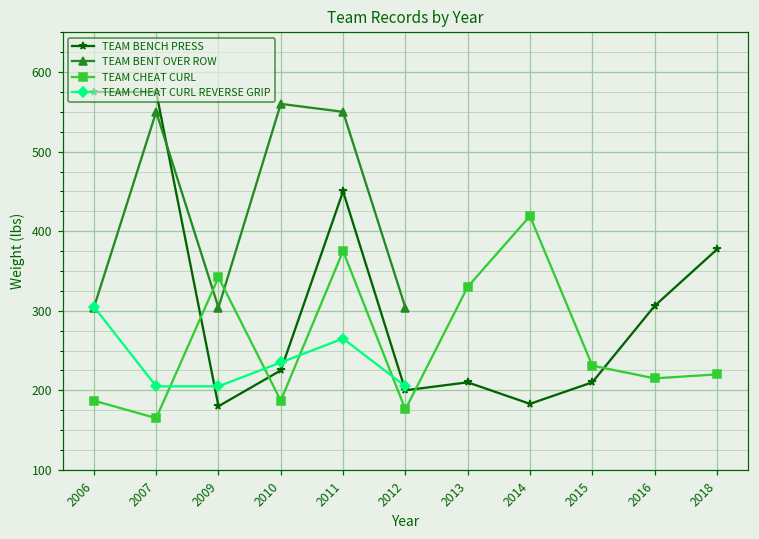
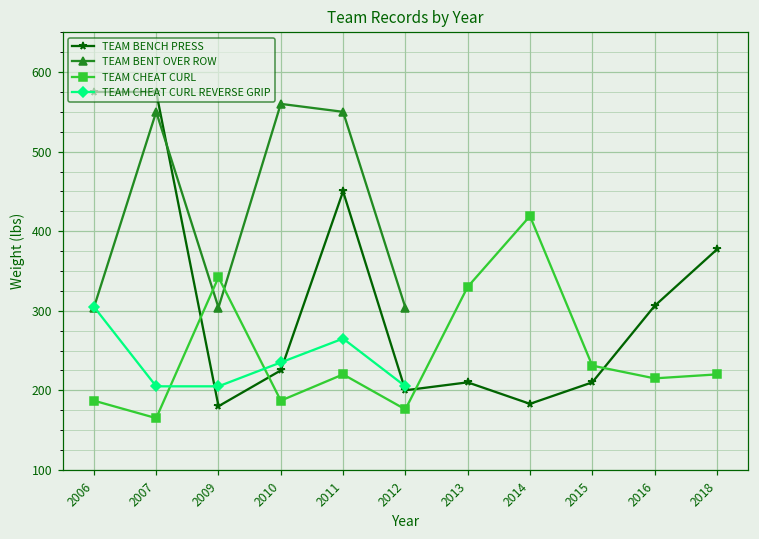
  {
    "TEAM BENCH PRESS": {
      "2009": 180,
      "2010": 230,
      "2011": 450,
      "2012": 200,
      "2013": 210,
      "2014": 180,
      "2015": 210,
      "2016": 310,
      "2018": 380
    },
    "TEAM BENT OVER ROW": {
      "2007": 550,
      "2009": 300,
      "2010": 560,
      "2011": 550,
      "2012": 300
    },
    "TEAM CHEAT CURL": {
      "2006": 190,
      "2007": 170,
      "2009": 340,
      "2010": 190,
-     "2011": 380,
+     "2011": 220,
      "2012": 180,
      "2013": 330,
      "2014": 420,
      "2015": 230,
      "2016": 220,
      "2018": 220
    },
    "TEAM CHEAT CURL REVERSE GRIP": {
      "2007": 210,
      "2009": 210,
      "2010": 240,
      "2011": 270,
      "2012": 210
    }
  }
